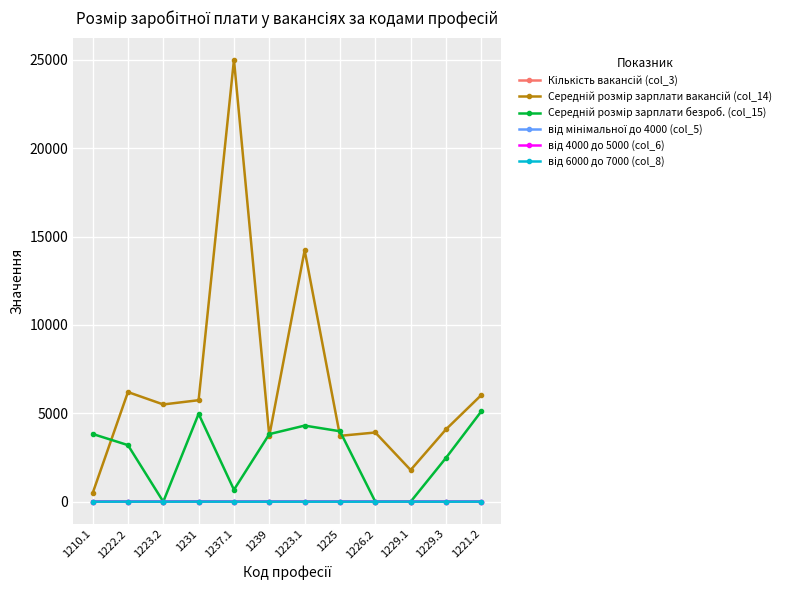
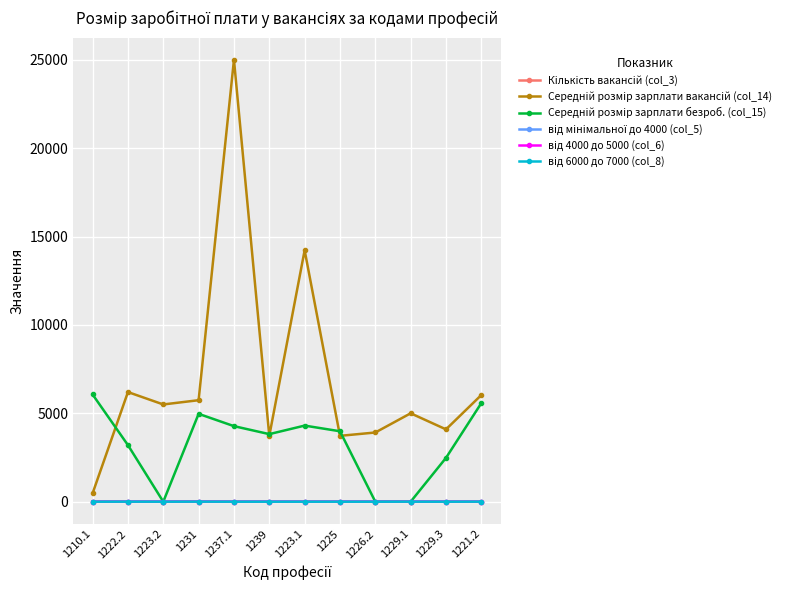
  {
    "від 6000 до 7000 (col_8)": {
      "1210.1": 0,
      "1222.2": 0,
      "1231": 0,
      "1237.1": 0,
      "1239": 0,
      "1223.1": 0,
      "1225": 0,
      "1229.3": 0,
      "1221.2": 0
    },
    "Середній розмір зарплати вакансій (col_14)": {
      "1210.1": 500,
      "1222.2": 6200,
      "1223.2": 5500,
      "1231": 5700,
      "1237.1": 25000,
      "1223.1": 14200,
      "1225": 3700,
      "1226.2": 3900,
-     "1229.1": 1800,
+     "1229.1": 5000,
      "1229.3": 4100,
      "1221.2": 6000
    },
    "Середній розмір зарплати безроб. (col_15)": {
-     "1210.1": 3800,
+     "1210.1": 6100,
      "1222.2": 3200,
      "1231": 5000,
-     "1237.1": 700,
+     "1237.1": 4300,
      "1223.1": 4300,
      "1225": 4000,
      "1229.3": 2500,
-     "1221.2": 5100
+     "1221.2": 5600
    }
  }
